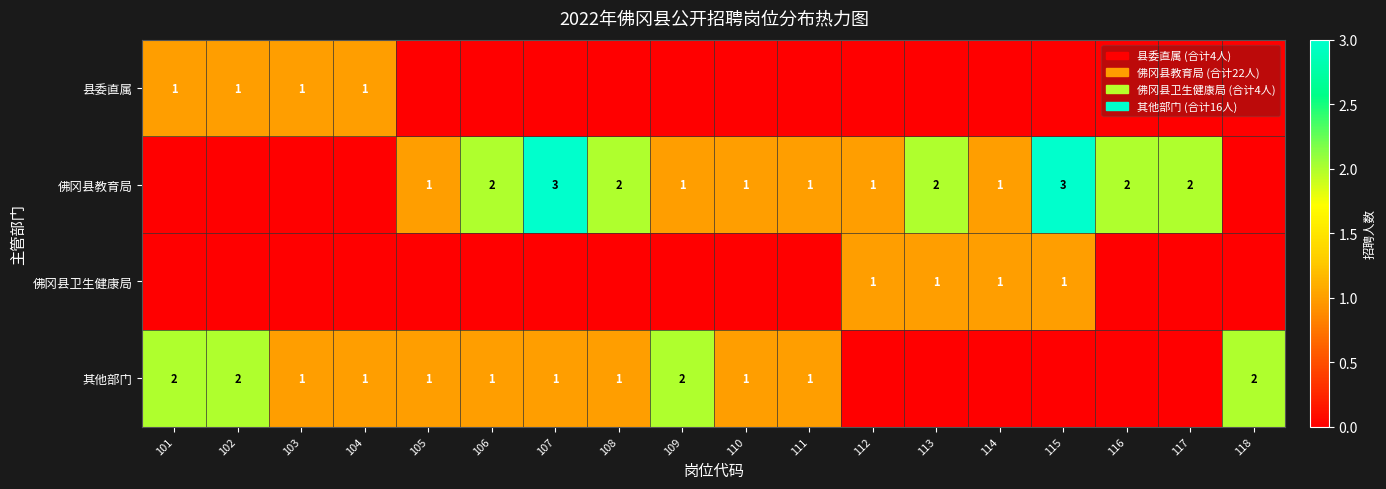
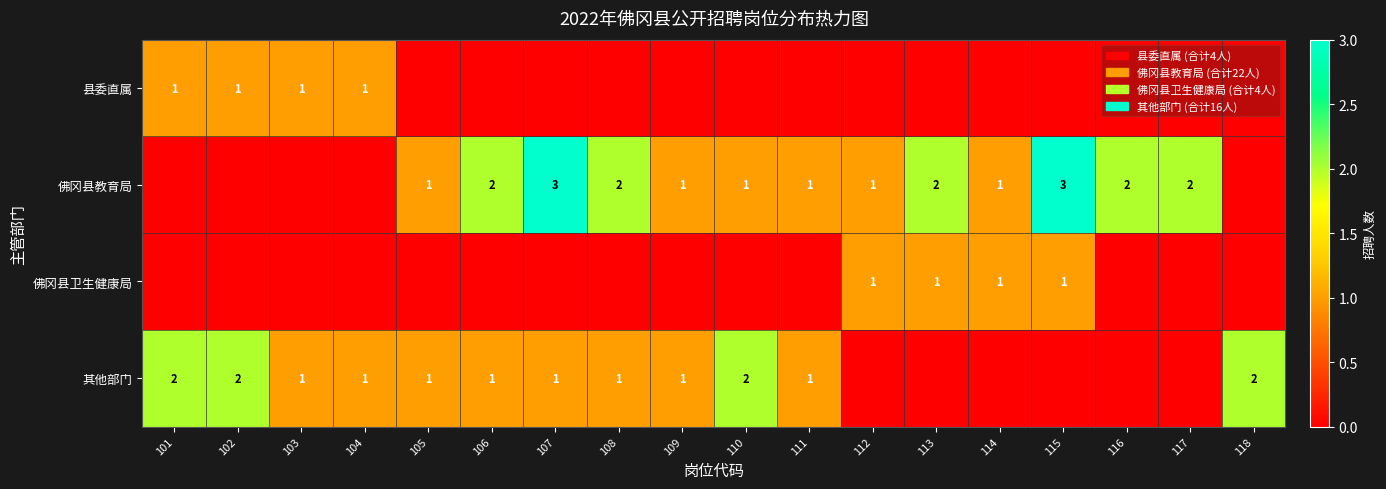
  {
    "县委直属": {
      "101": 1,
      "102": 1,
      "103": 1,
      "104": 1
    },
    "佛冈县教育局": {
      "105": 1,
      "106": 2,
      "107": 3,
      "108": 2,
      "109": 1,
      "110": 1,
      "111": 1,
      "112": 1,
      "113": 2,
      "114": 1,
      "115": 3,
      "116": 2,
      "117": 2
    },
    "佛冈县卫生健康局": {
      "112": 1,
      "113": 1,
      "114": 1,
      "115": 1
    },
    "其他部门": {
      "101": 2,
      "102": 2,
      "103": 1,
      "104": 1,
      "105": 1,
      "106": 1,
      "107": 1,
      "108": 1,
-     "109": 2,
-     "110": 1,
+     "109": 1,
+     "110": 2,
      "111": 1,
      "118": 2
    }
  }
